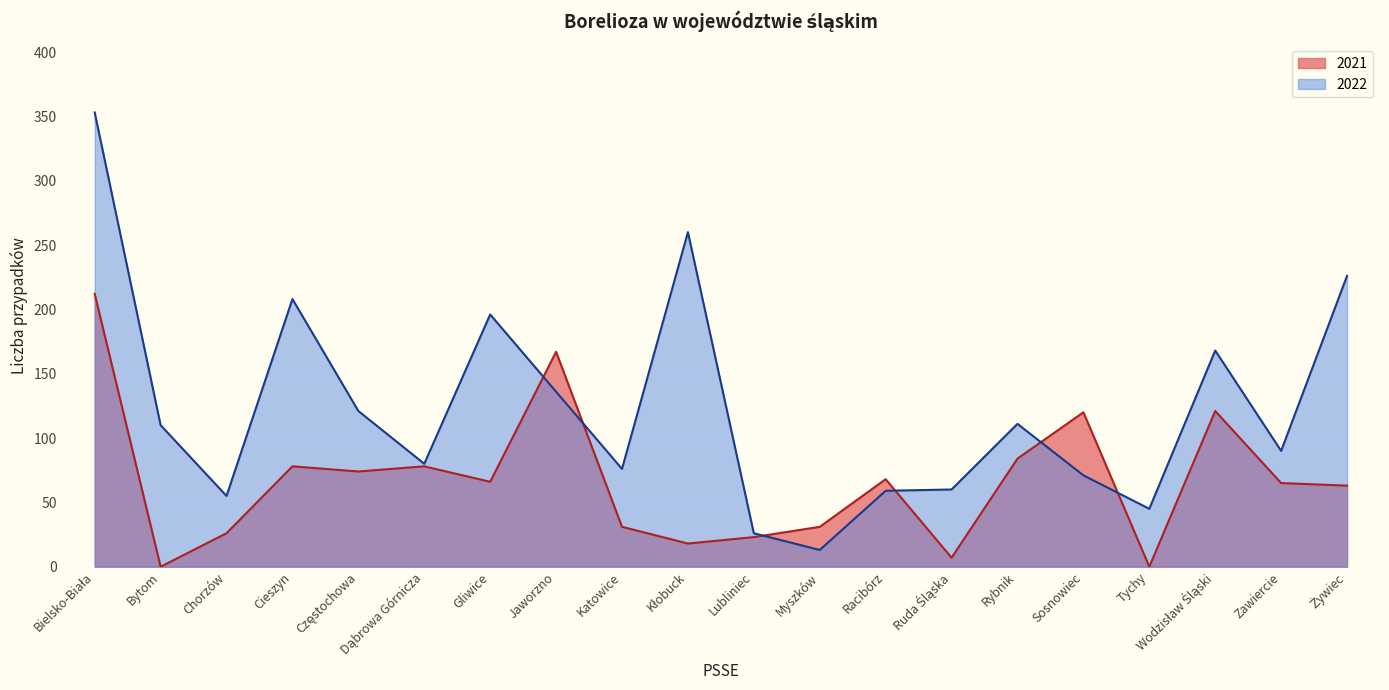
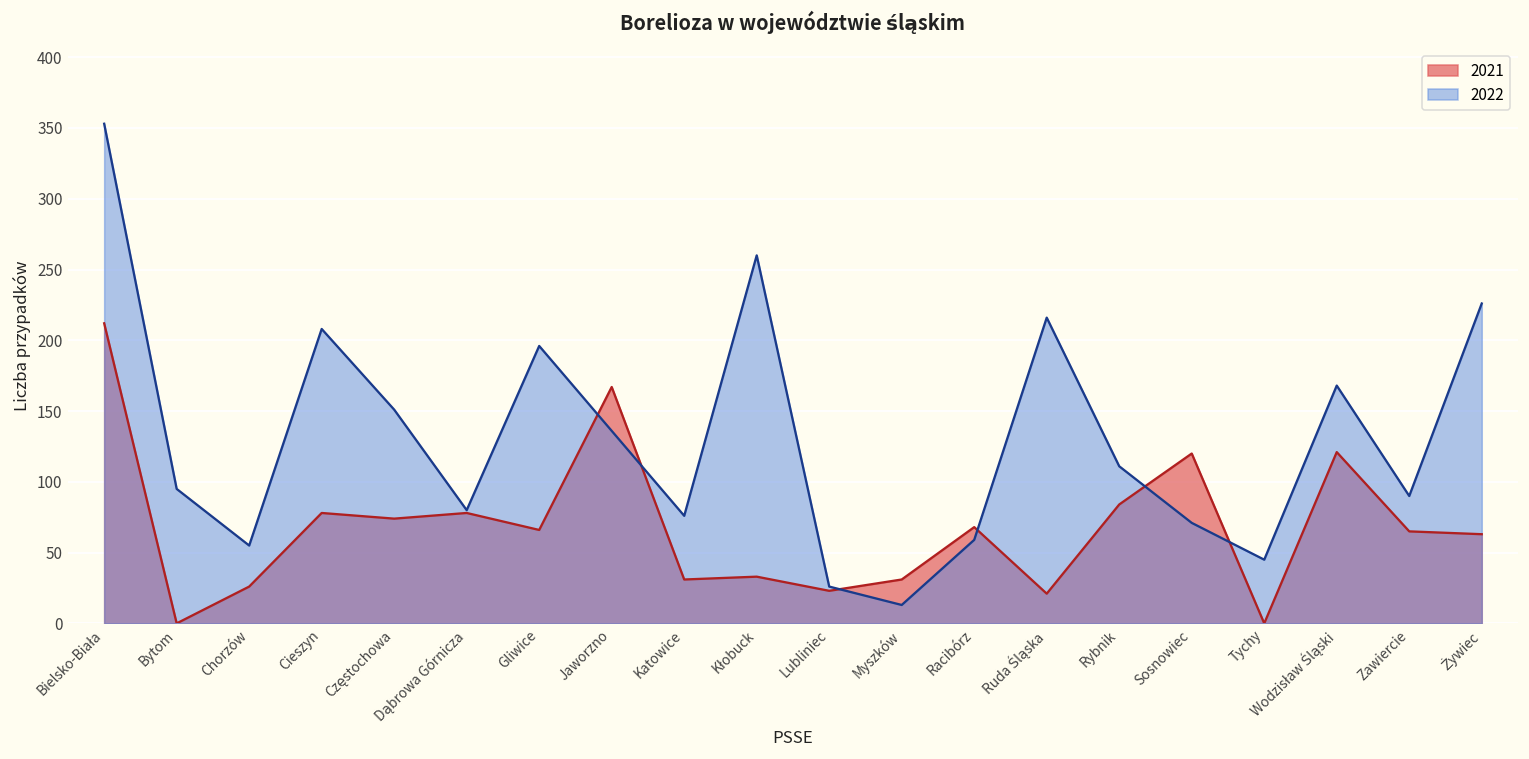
  {
    "2021": {
      "Bielsko-Biała": 212,
      "Bytom": 0,
      "Chorzów": 26,
      "Cieszyn": 78,
      "Częstochowa": 74,
      "Gliwice": 66,
      "Jaworzno": 167,
      "Katowice": 31,
-     "Kłobuck": 18,
+     "Kłobuck": 33,
      "Lubliniec": 23,
      "Myszków": 31,
      "Racibórz": 68,
-     "Ruda Śląska": 7,
+     "Ruda Śląska": 21,
      "Rybnik": 84,
      "Sosnowiec": 120,
      "Tychy": 0,
      "Wodzisław Śląski": 121,
      "Zawiercie": 65,
      "Żywiec": 63
    },
    "2022": {
      "Bielsko-Biała": 353,
-     "Bytom": 110,
+     "Bytom": 95,
      "Chorzów": 55,
      "Cieszyn": 208,
-     "Częstochowa": 121,
+     "Częstochowa": 151,
      "Gliwice": 196,
      "Jaworzno": 136,
      "Katowice": 76,
      "Kłobuck": 260,
      "Lubliniec": 26,
      "Myszków": 13,
      "Racibórz": 59,
-     "Ruda Śląska": 60,
+     "Ruda Śląska": 216,
      "Rybnik": 111,
      "Sosnowiec": 71,
      "Tychy": 45,
      "Wodzisław Śląski": 168,
      "Zawiercie": 90,
      "Żywiec": 226
    }
  }
